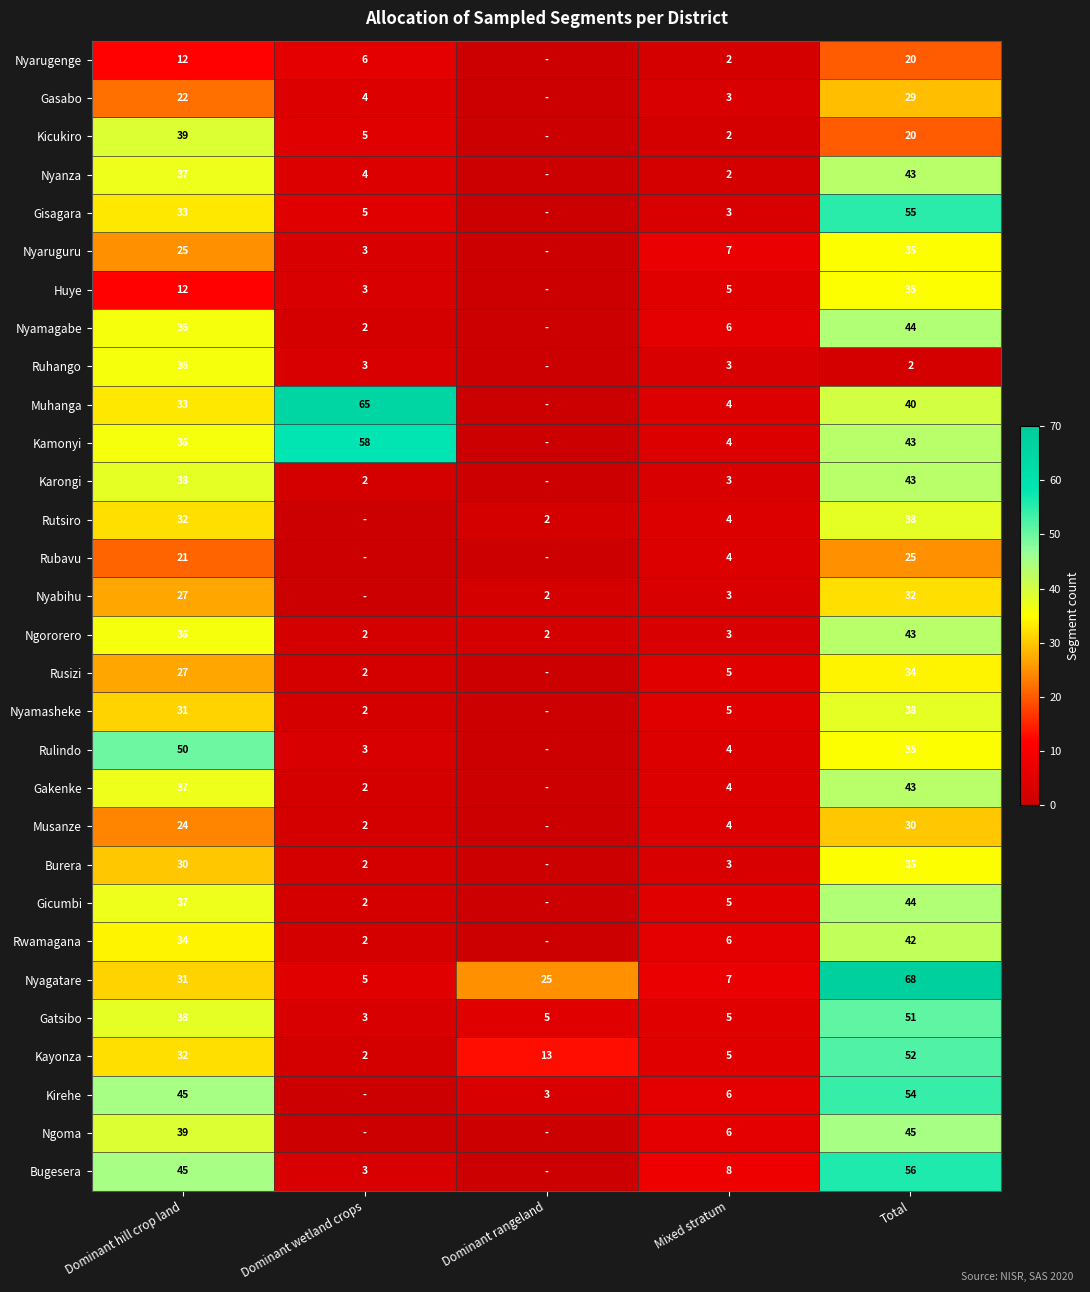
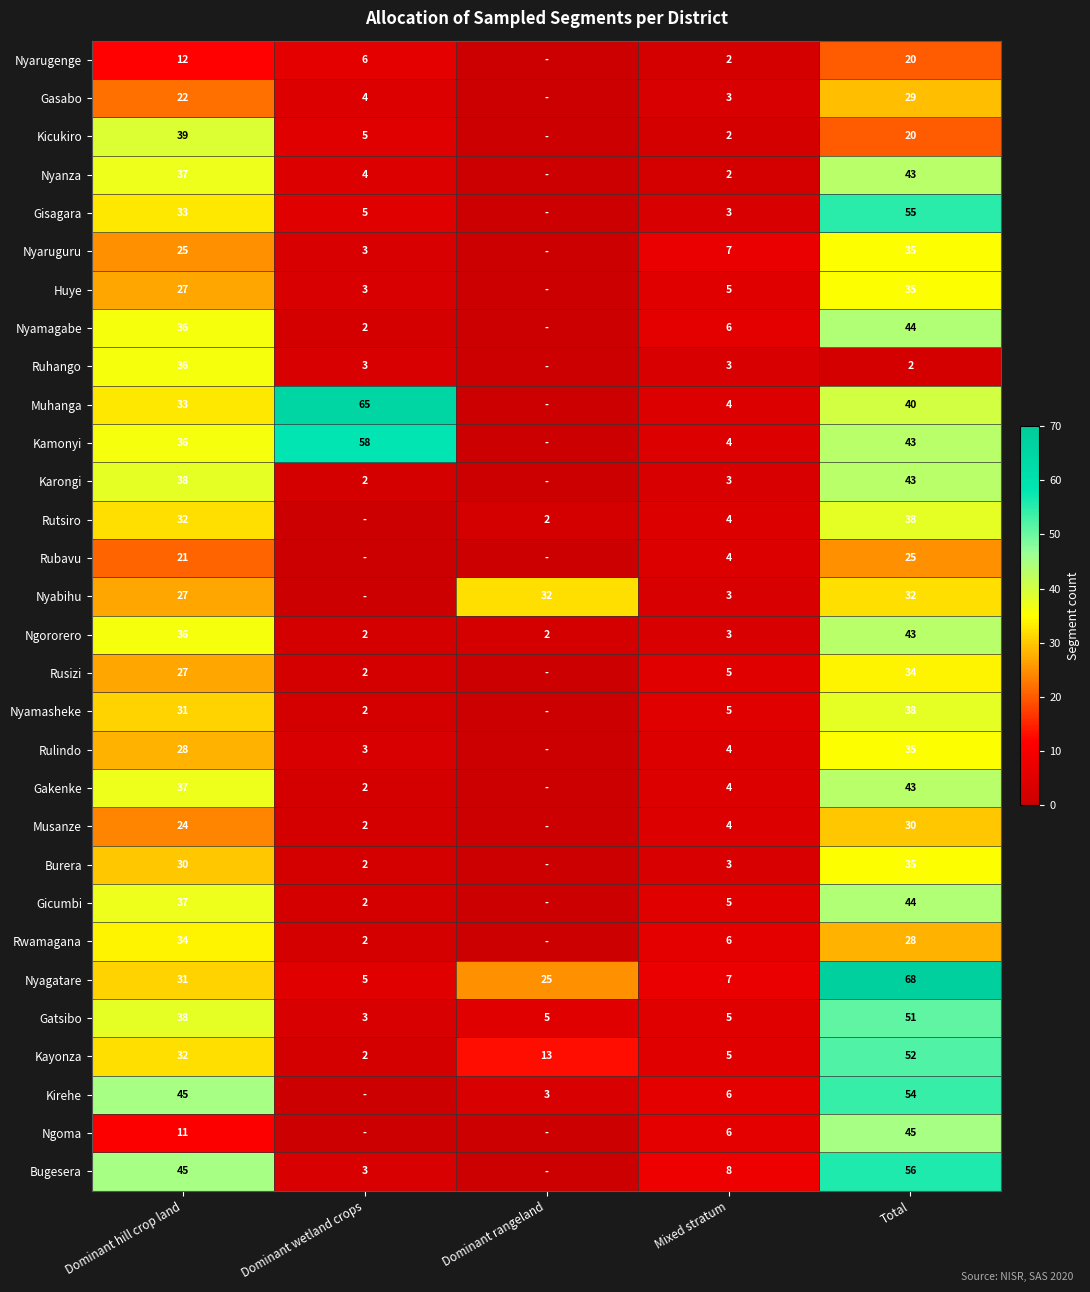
  {
    "Nyarugenge": {
      "Dominant hill crop land": 12,
      "Dominant wetland crops": 6,
      "Mixed stratum": 2,
      "Total": 20
    },
    "Gasabo": {
      "Dominant hill crop land": 22,
      "Dominant wetland crops": 4,
      "Mixed stratum": 3,
      "Total": 29
    },
    "Kicukiro": {
      "Dominant hill crop land": 39,
      "Dominant wetland crops": 5,
      "Mixed stratum": 2,
      "Total": 20
    },
    "Nyanza": {
      "Dominant hill crop land": 37,
      "Dominant wetland crops": 4,
      "Mixed stratum": 2,
      "Total": 43
    },
    "Gisagara": {
      "Dominant hill crop land": 33,
      "Dominant wetland crops": 5,
      "Mixed stratum": 3,
      "Total": 55
    },
    "Nyaruguru": {
      "Dominant hill crop land": 25,
      "Dominant wetland crops": 3,
      "Mixed stratum": 7,
      "Total": 35
    },
    "Huye": {
-     "Dominant hill crop land": 12,
+     "Dominant hill crop land": 27,
      "Dominant wetland crops": 3,
      "Mixed stratum": 5,
      "Total": 35
    },
    "Nyamagabe": {
      "Dominant hill crop land": 36,
      "Dominant wetland crops": 2,
      "Mixed stratum": 6,
      "Total": 44
    },
    "Ruhango": {
      "Dominant hill crop land": 36,
      "Dominant wetland crops": 3,
      "Mixed stratum": 3,
      "Total": 2
    },
    "Muhanga": {
      "Dominant hill crop land": 33,
      "Dominant wetland crops": 65,
      "Mixed stratum": 4,
      "Total": 40
    },
    "Kamonyi": {
      "Dominant hill crop land": 36,
      "Dominant wetland crops": 58,
      "Mixed stratum": 4,
      "Total": 43
    },
    "Karongi": {
      "Dominant hill crop land": 38,
      "Dominant wetland crops": 2,
      "Mixed stratum": 3,
      "Total": 43
    },
    "Rutsiro": {
      "Dominant hill crop land": 32,
      "Dominant rangeland": 2,
      "Mixed stratum": 4,
      "Total": 38
    },
    "Rubavu": {
      "Dominant hill crop land": 21,
      "Mixed stratum": 4,
      "Total": 25
    },
    "Nyabihu": {
      "Dominant hill crop land": 27,
-     "Dominant rangeland": 2,
+     "Dominant rangeland": 32,
      "Mixed stratum": 3,
      "Total": 32
    },
    "Ngororero": {
      "Dominant hill crop land": 36,
      "Dominant wetland crops": 2,
      "Dominant rangeland": 2,
      "Mixed stratum": 3,
      "Total": 43
    },
    "Rusizi": {
      "Dominant hill crop land": 27,
      "Dominant wetland crops": 2,
      "Mixed stratum": 5,
      "Total": 34
    },
    "Nyamasheke": {
      "Dominant hill crop land": 31,
      "Dominant wetland crops": 2,
      "Mixed stratum": 5,
      "Total": 38
    },
    "Rulindo": {
-     "Dominant hill crop land": 50,
+     "Dominant hill crop land": 28,
      "Dominant wetland crops": 3,
      "Mixed stratum": 4,
      "Total": 35
    },
    "Gakenke": {
      "Dominant hill crop land": 37,
      "Dominant wetland crops": 2,
      "Mixed stratum": 4,
      "Total": 43
    },
    "Musanze": {
      "Dominant hill crop land": 24,
      "Dominant wetland crops": 2,
      "Mixed stratum": 4,
      "Total": 30
    },
    "Burera": {
      "Dominant hill crop land": 30,
      "Dominant wetland crops": 2,
      "Mixed stratum": 3,
      "Total": 35
    },
    "Gicumbi": {
      "Dominant hill crop land": 37,
      "Dominant wetland crops": 2,
      "Mixed stratum": 5,
      "Total": 44
    },
    "Rwamagana": {
      "Dominant hill crop land": 34,
      "Dominant wetland crops": 2,
      "Mixed stratum": 6,
-     "Total": 42
+     "Total": 28
    },
    "Nyagatare": {
      "Dominant hill crop land": 31,
      "Dominant wetland crops": 5,
      "Dominant rangeland": 25,
      "Mixed stratum": 7,
      "Total": 68
    },
    "Gatsibo": {
      "Dominant hill crop land": 38,
      "Dominant wetland crops": 3,
      "Dominant rangeland": 5,
      "Mixed stratum": 5,
      "Total": 51
    },
    "Kayonza": {
      "Dominant hill crop land": 32,
      "Dominant wetland crops": 2,
      "Dominant rangeland": 13,
      "Mixed stratum": 5,
      "Total": 52
    },
    "Kirehe": {
      "Dominant hill crop land": 45,
      "Dominant rangeland": 3,
      "Mixed stratum": 6,
      "Total": 54
    },
    "Ngoma": {
-     "Dominant hill crop land": 39,
+     "Dominant hill crop land": 11,
      "Mixed stratum": 6,
      "Total": 45
    },
    "Bugesera": {
      "Dominant hill crop land": 45,
      "Dominant wetland crops": 3,
      "Mixed stratum": 8,
      "Total": 56
    }
  }
